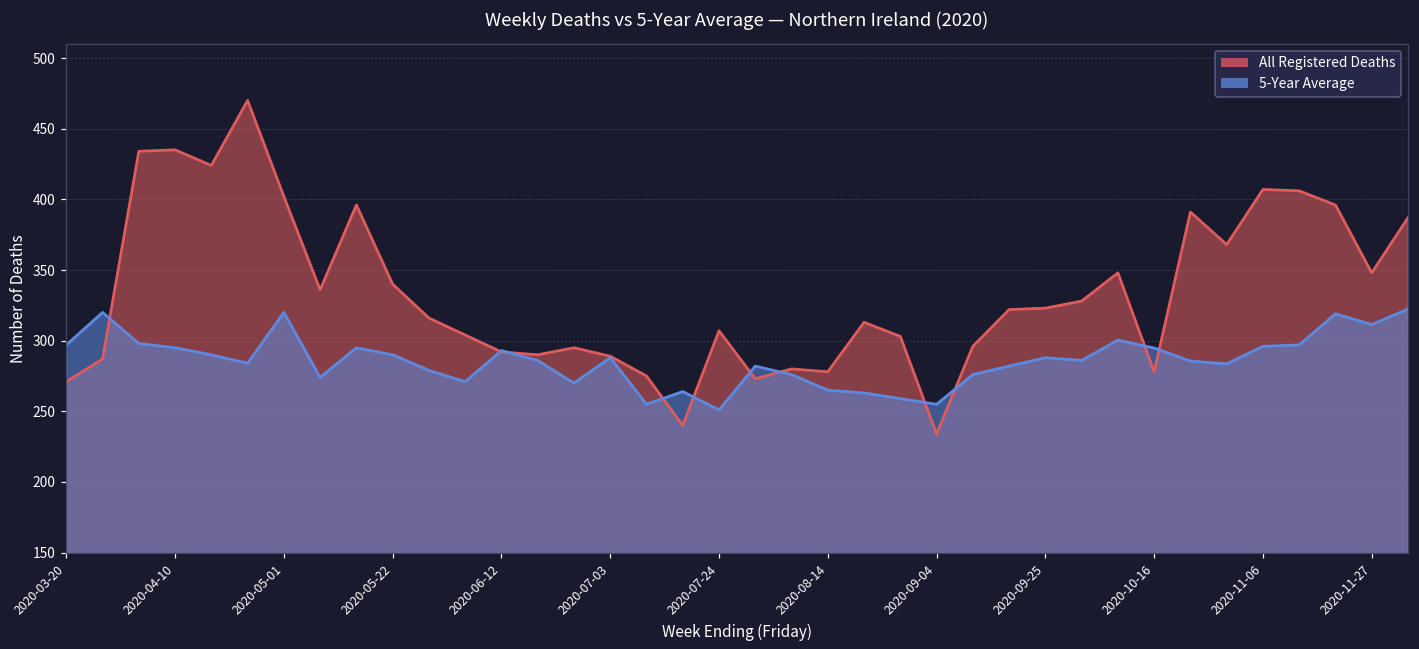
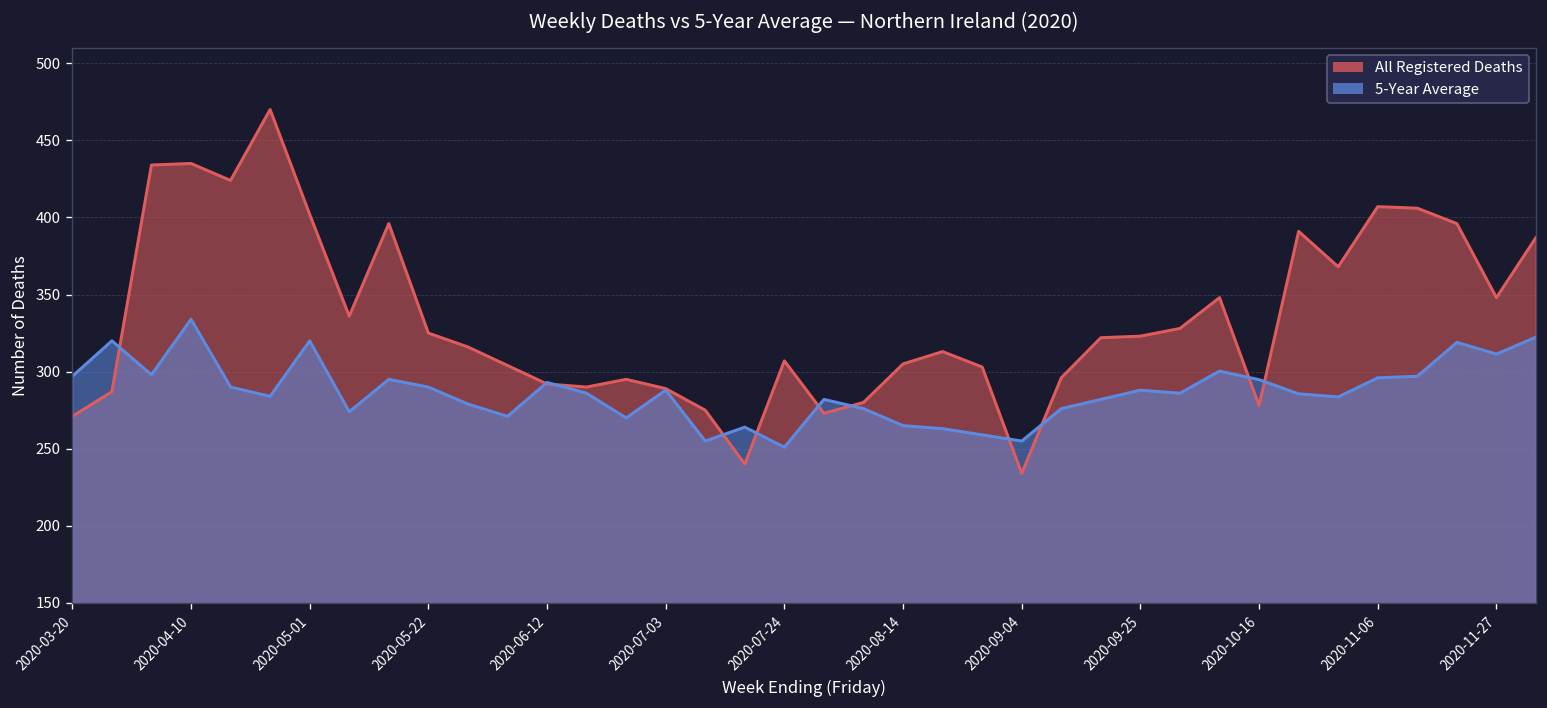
  {
    "All Registered Deaths": {
      "2020-03-20": 271,
      "2020-04-10": 435,
      "2020-05-01": 402,
-     "2020-05-22": 340,
+     "2020-05-22": 325,
      "2020-07-24": 307,
-     "2020-08-14": 278,
+     "2020-08-14": 305,
      "2020-09-04": 234,
      "2020-09-25": 323,
      "2020-10-16": 278,
      "2020-11-06": 407,
      "2020-11-27": 348
    },
    "5-Year Average": {
      "2020-03-20": 297,
-     "2020-04-10": 295,
+     "2020-04-10": 334,
      "2020-05-01": 320,
      "2020-05-22": 290,
      "2020-07-24": 251,
      "2020-08-14": 265,
      "2020-09-04": 255,
      "2020-09-25": 288,
      "2020-10-16": 295,
      "2020-11-06": 296,
      "2020-11-27": 311
    }
  }
